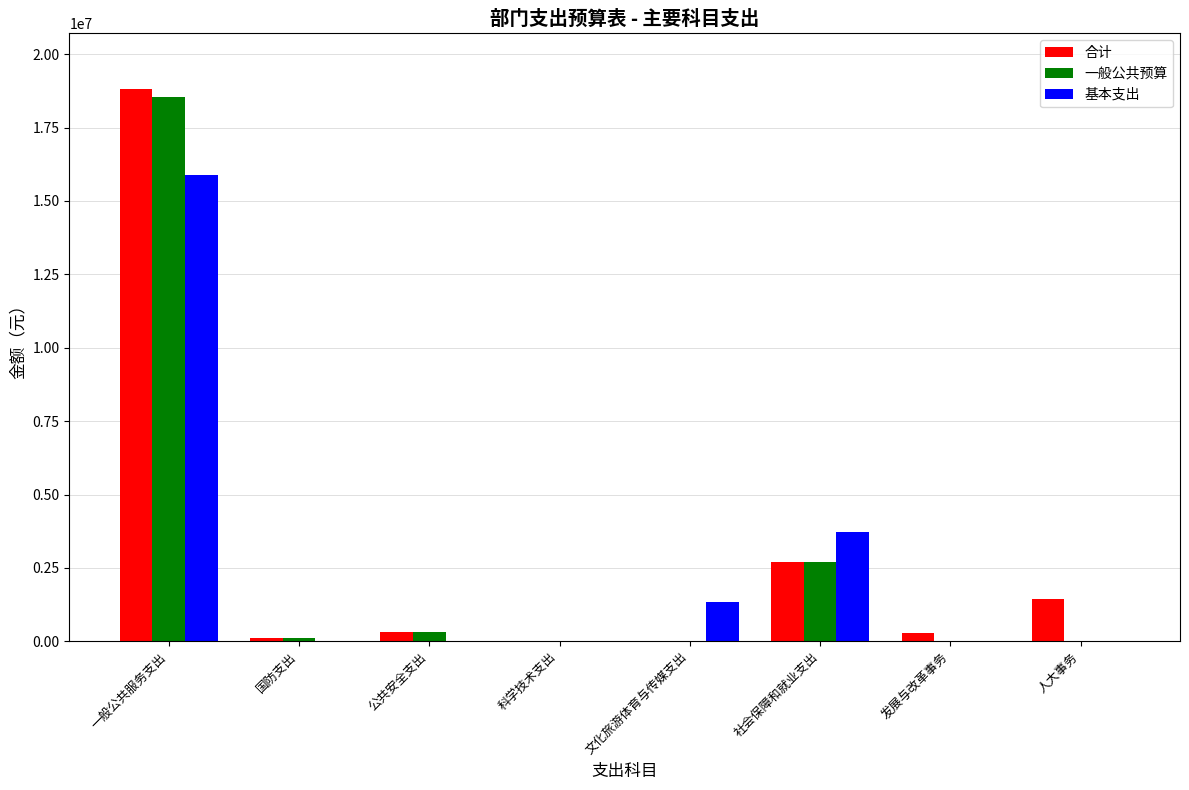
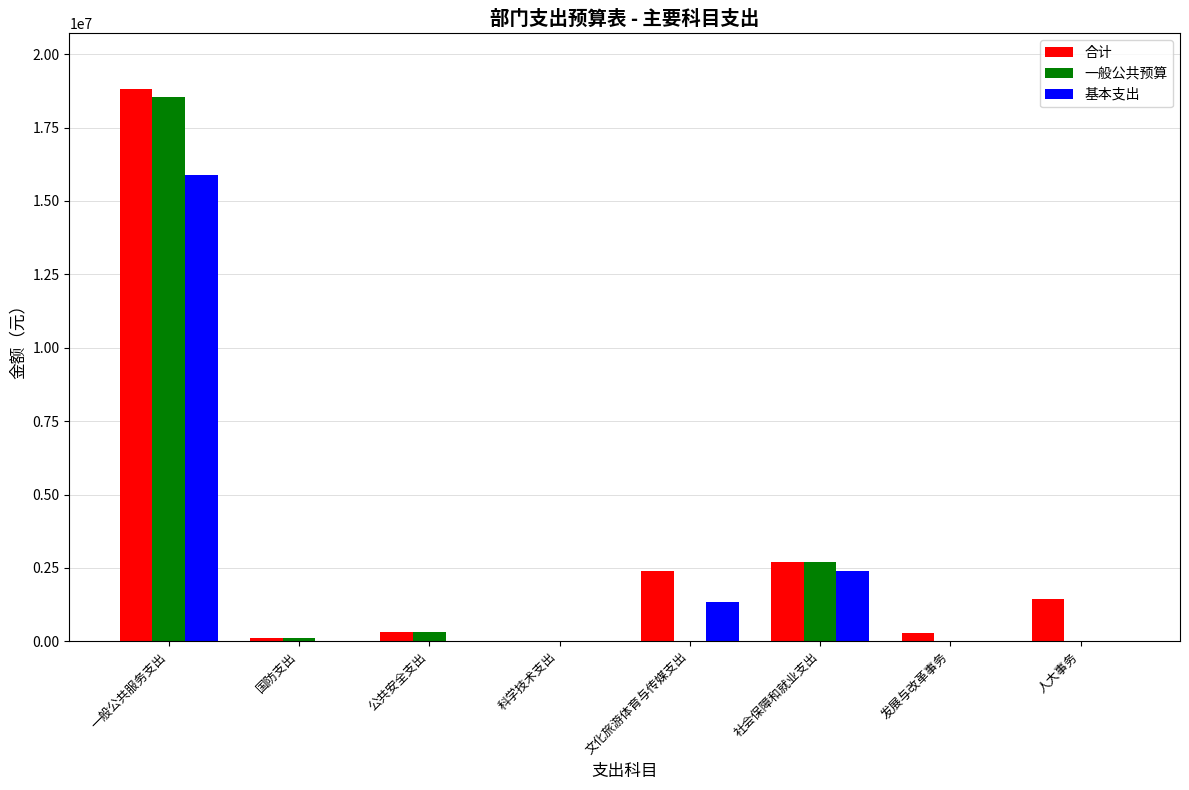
  {
    "合计": {
      "一般公共服务支出": 18800000,
      "国防支出": 100000,
      "公共安全支出": 300000,
-     "文化旅游体育与传媒支出": 0,
+     "文化旅游体育与传媒支出": 2400000,
      "社会保障和就业支出": 2700000,
      "发展与改革事务": 300000,
      "人大事务": 1400000
    },
    "一般公共预算": {
      "一般公共服务支出": 18500000,
      "国防支出": 100000,
      "公共安全支出": 300000,
      "社会保障和就业支出": 2700000,
      "发展与改革事务": 0
    },
    "基本支出": {
      "一般公共服务支出": 15900000,
      "国防支出": 0,
      "公共安全支出": 0,
      "科学技术支出": 0,
      "文化旅游体育与传媒支出": 1300000,
-     "社会保障和就业支出": 3700000,
+     "社会保障和就业支出": 2400000,
      "发展与改革事务": 0,
      "人大事务": 0
    }
  }
